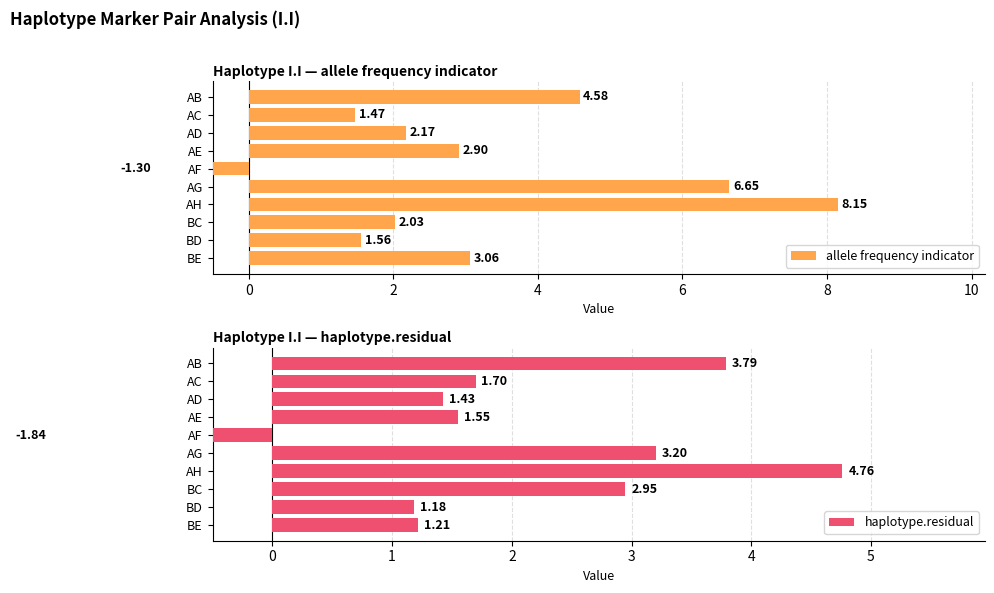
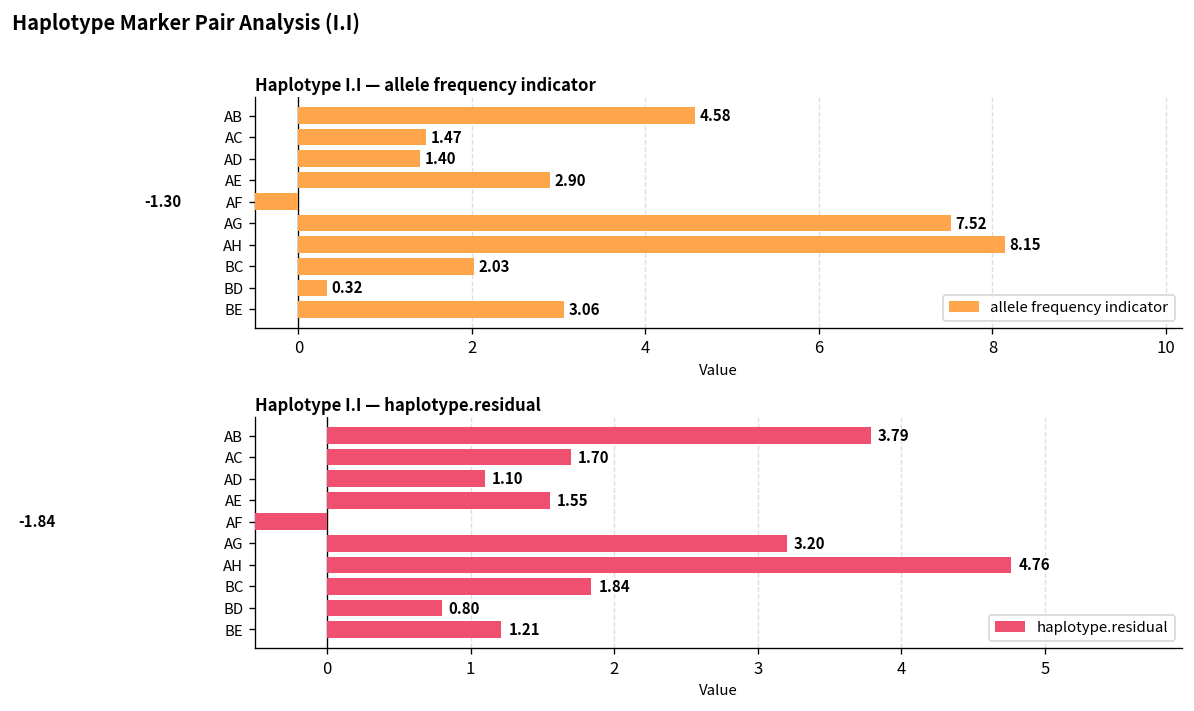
  {
    "Haplotype I.I — allele frequency indicator": {
      "AB": 4.58,
      "AC": 1.47,
-     "AD": 2.17,
+     "AD": 1.40,
      "AE": 2.90,
-     "AG": 6.65,
+     "AG": 7.52,
      "AH": 8.15,
      "BC": 2.03,
-     "BD": 1.56,
+     "BD": 0.32,
      "BE": 3.06
    },
    "Haplotype I.I — haplotype.residual": {
      "AB": 3.79,
      "AC": 1.70,
-     "AD": 1.43,
+     "AD": 1.10,
      "AE": 1.55,
      "AG": 3.20,
      "AH": 4.76,
-     "BC": 2.95,
-     "BD": 1.18,
+     "BC": 1.84,
+     "BD": 0.80,
      "BE": 1.21
    }
  }
